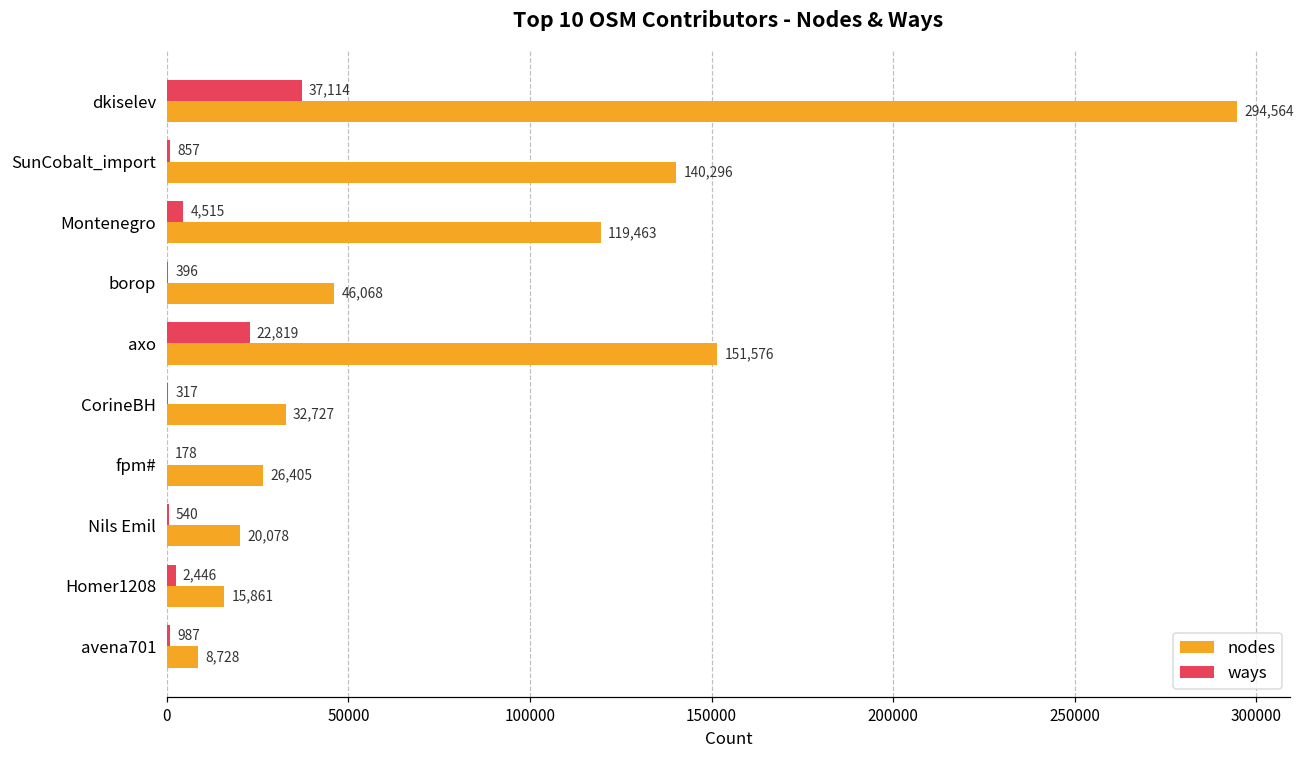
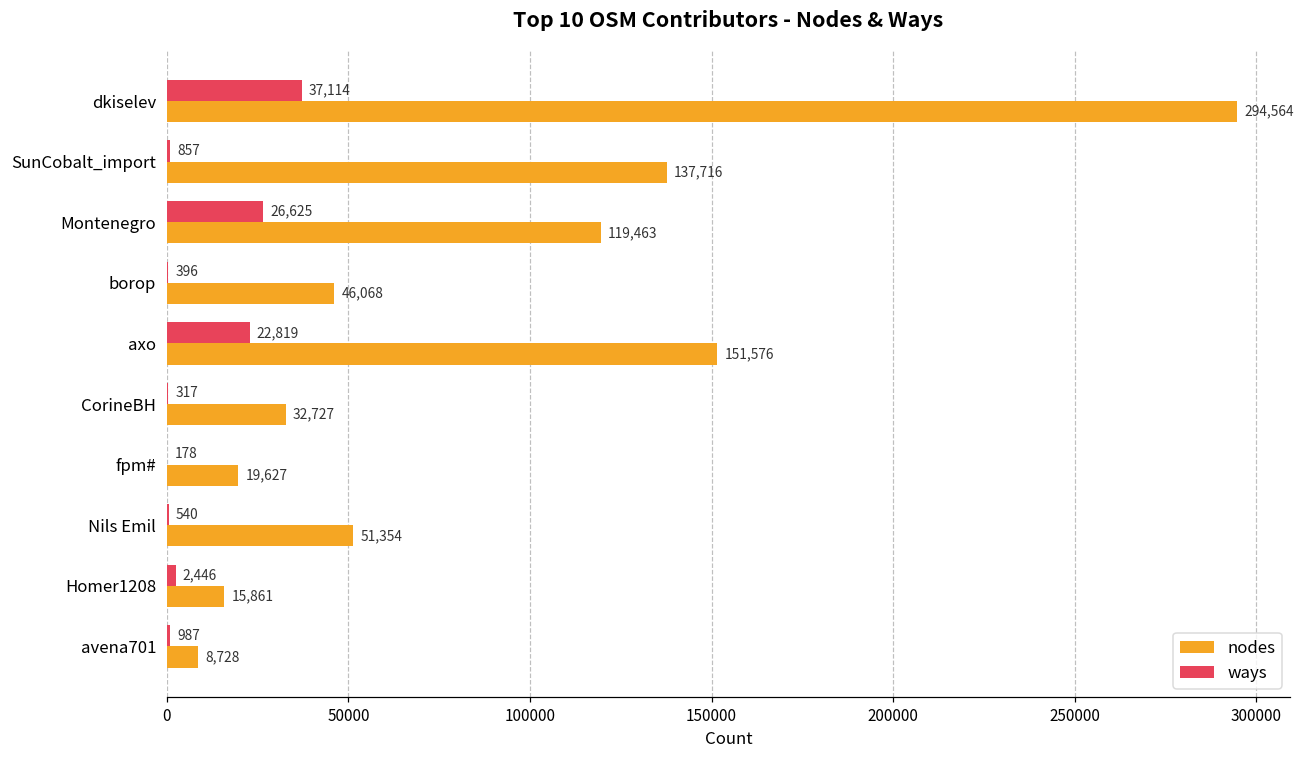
  {
    "nodes": {
      "dkiselev": "294,564",
-     "SunCobalt_import": "140,296",
+     "SunCobalt_import": "137,716",
      "Montenegro": "119,463",
      "borop": "46,068",
      "axo": "151,576",
      "CorineBH": "32,727",
-     "fpm#": "26,405",
-     "Nils Emil": "20,078",
+     "fpm#": "19,627",
+     "Nils Emil": "51,354",
      "Homer1208": "15,861",
      "avena701": "8,728"
    },
    "ways": {
      "dkiselev": "37,114",
      "SunCobalt_import": "857",
-     "Montenegro": "4,515",
+     "Montenegro": "26,625",
      "borop": "396",
      "axo": "22,819",
      "CorineBH": "317",
      "fpm#": "178",
      "Nils Emil": "540",
      "Homer1208": "2,446",
      "avena701": "987"
    }
  }
